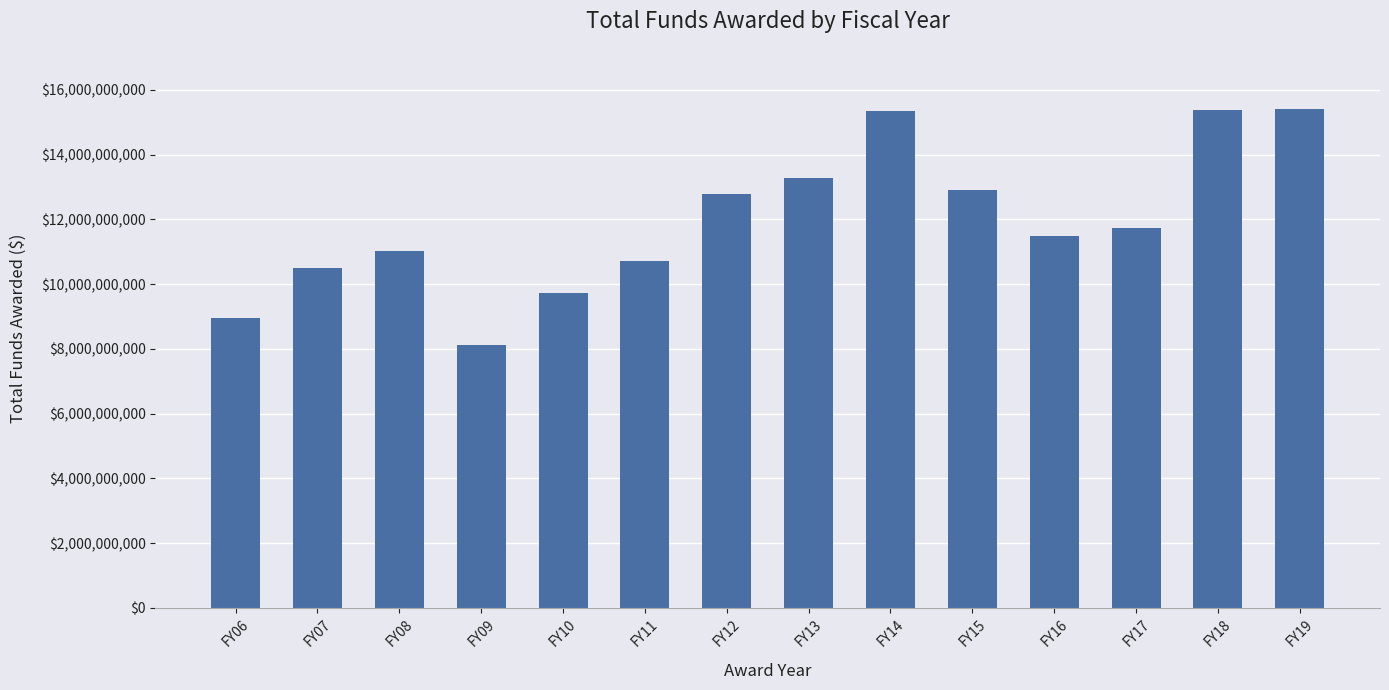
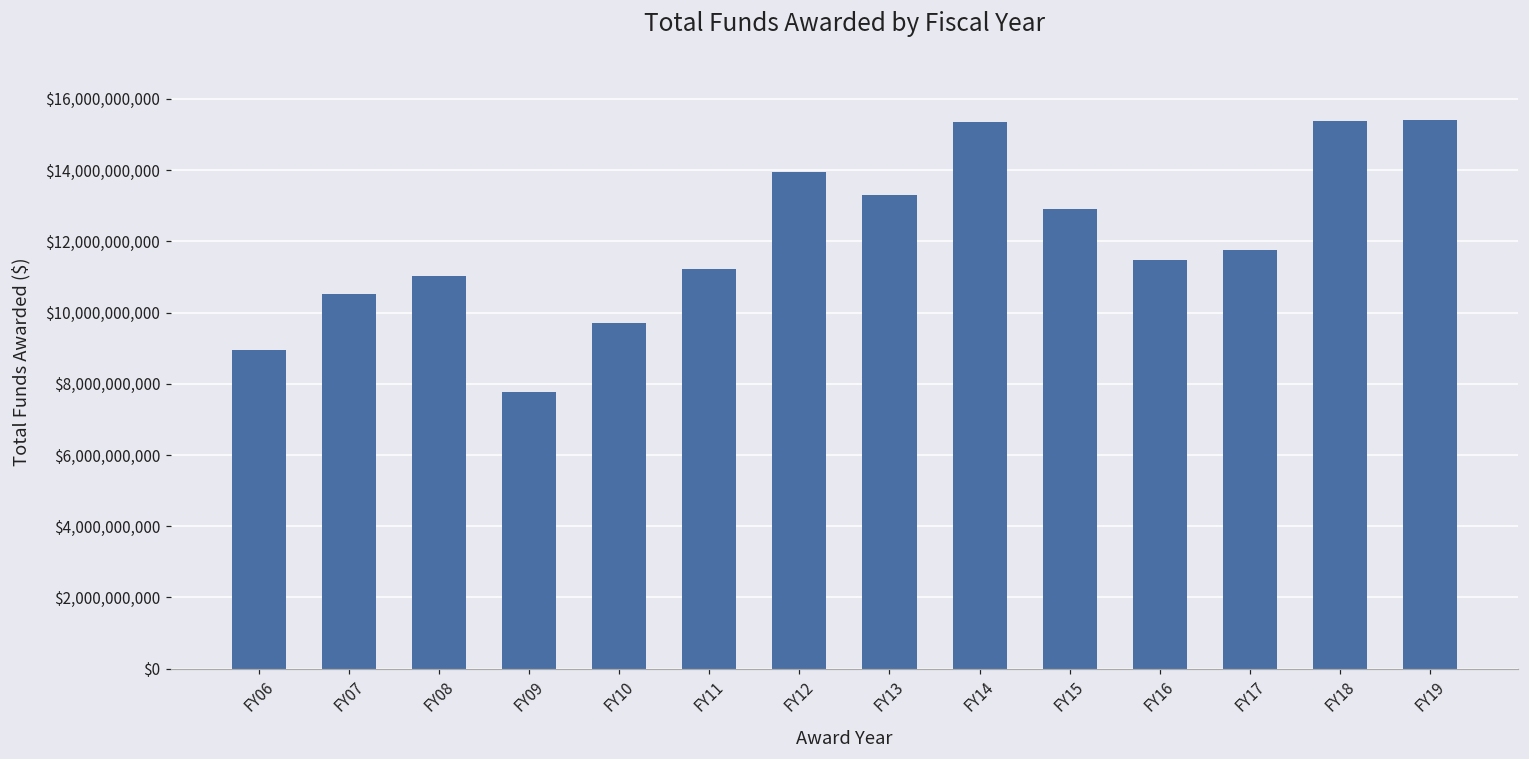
  {
    "FY06": "$9,000,000,000",
    "FY07": "$10,500,000,000",
    "FY08": "$11,000,000,000",
-   "FY09": "$8,100,000,000",
+   "FY09": "$7,800,000,000",
    "FY10": "$9,700,000,000",
-   "FY11": "$10,700,000,000",
-   "FY12": "$12,800,000,000",
+   "FY11": "$11,200,000,000",
+   "FY12": "$13,900,000,000",
    "FY13": "$13,300,000,000",
    "FY14": "$15,300,000,000",
    "FY15": "$12,900,000,000",
    "FY16": "$11,500,000,000",
    "FY17": "$11,700,000,000",
    "FY18": "$15,400,000,000",
    "FY19": "$15,400,000,000"
  }
